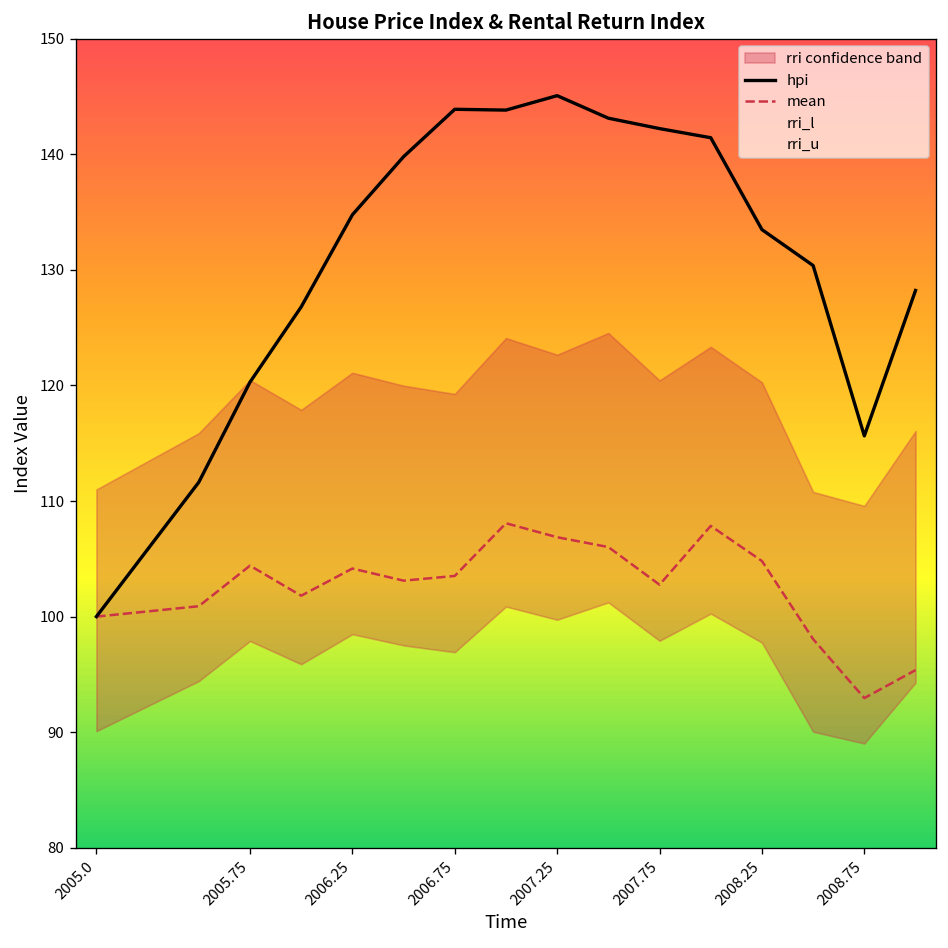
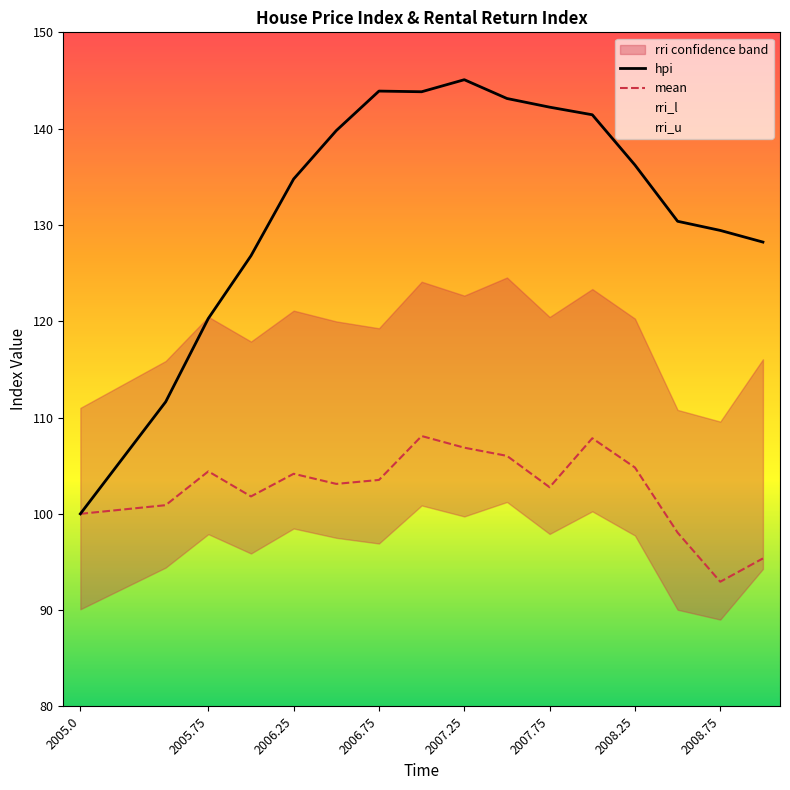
  {
    "hpi": {
      "2006.25": 135,
      "2006.75": 144,
      "2007.25": 145,
      "2007.75": 142,
-     "2008.25": 133,
-     "2008.75": 116
+     "2008.25": 136,
+     "2008.75": 129
    }
  }
